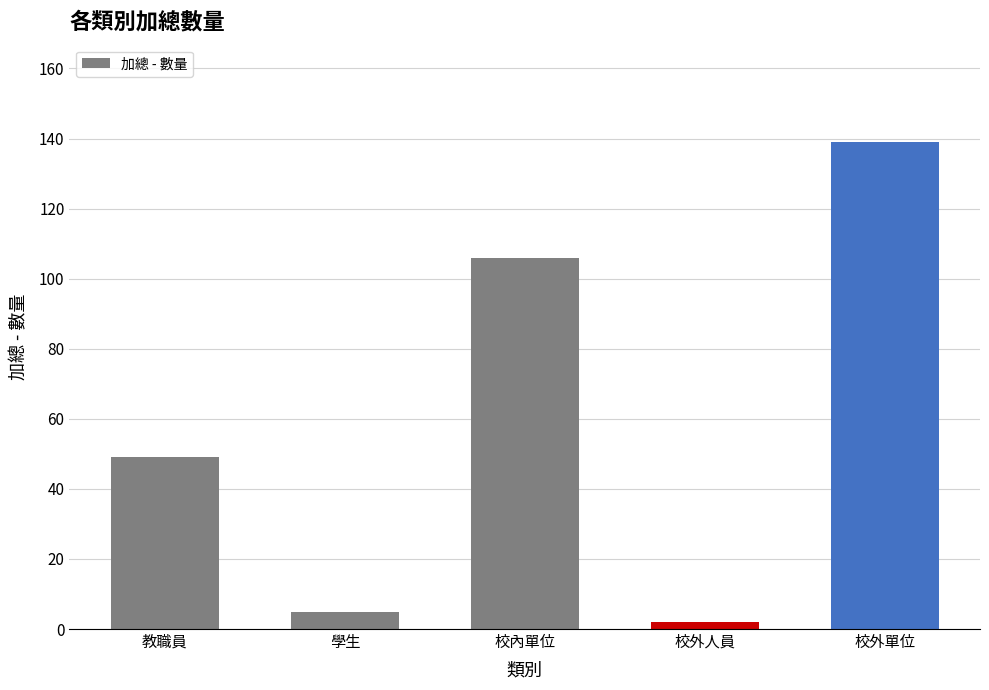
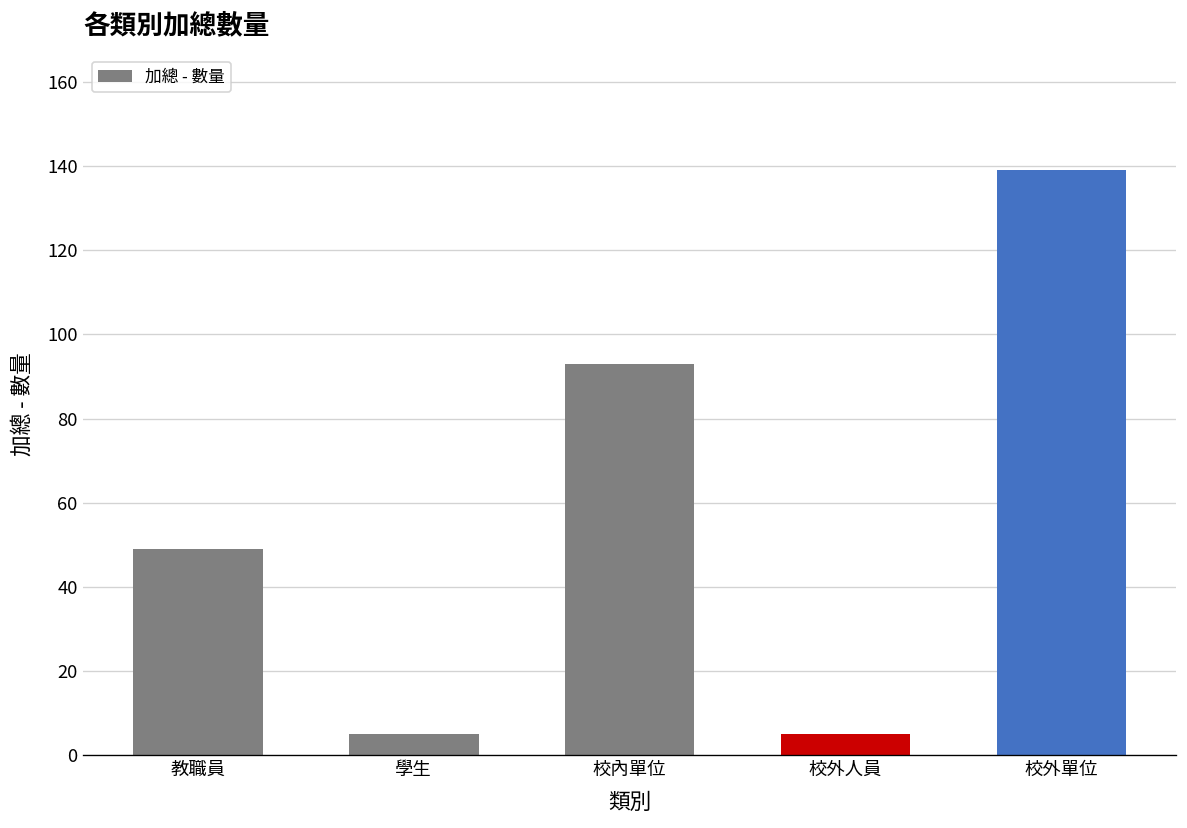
  {
    "教職員": 49,
    "學生": 5,
-   "校內單位": 106,
-   "校外人員": 2,
+   "校內單位": 93,
+   "校外人員": 5,
    "校外單位": 139
  }
